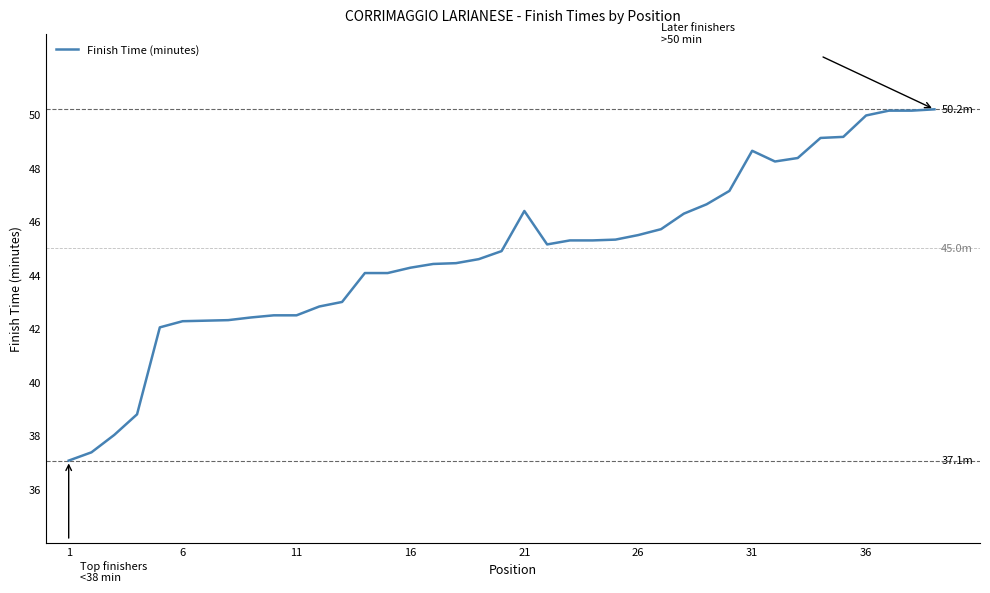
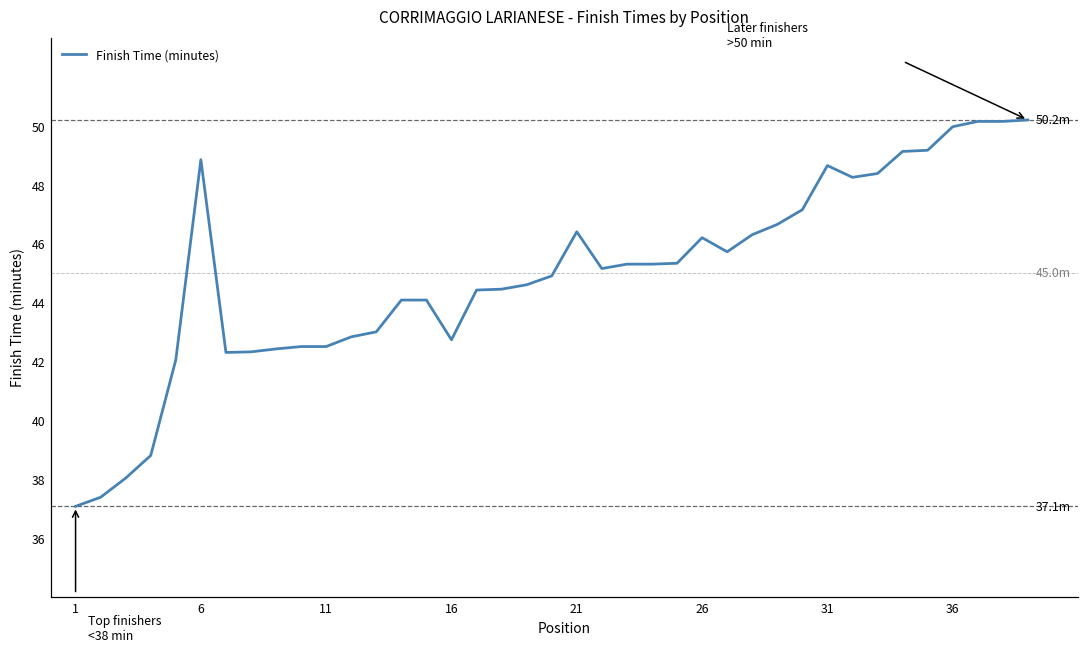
  {
    "1": 37.1,
-   "6": 42.3,
+   "6": 48.9,
    "11": 42.5,
-   "16": 44.3,
+   "16": 42.7,
    "21": 46.4,
-   "26": 45.5,
+   "26": 46.2,
    "31": 48.7,
    "36": 50.0
  }
